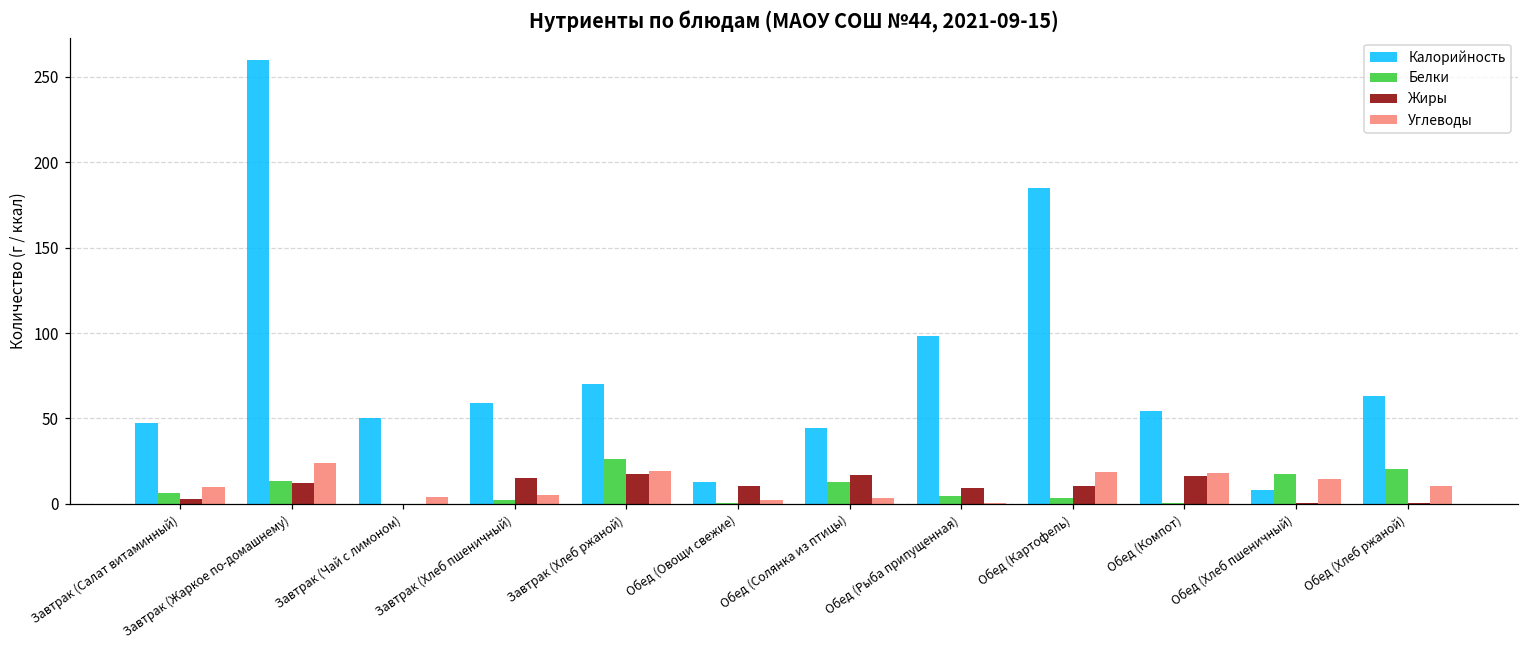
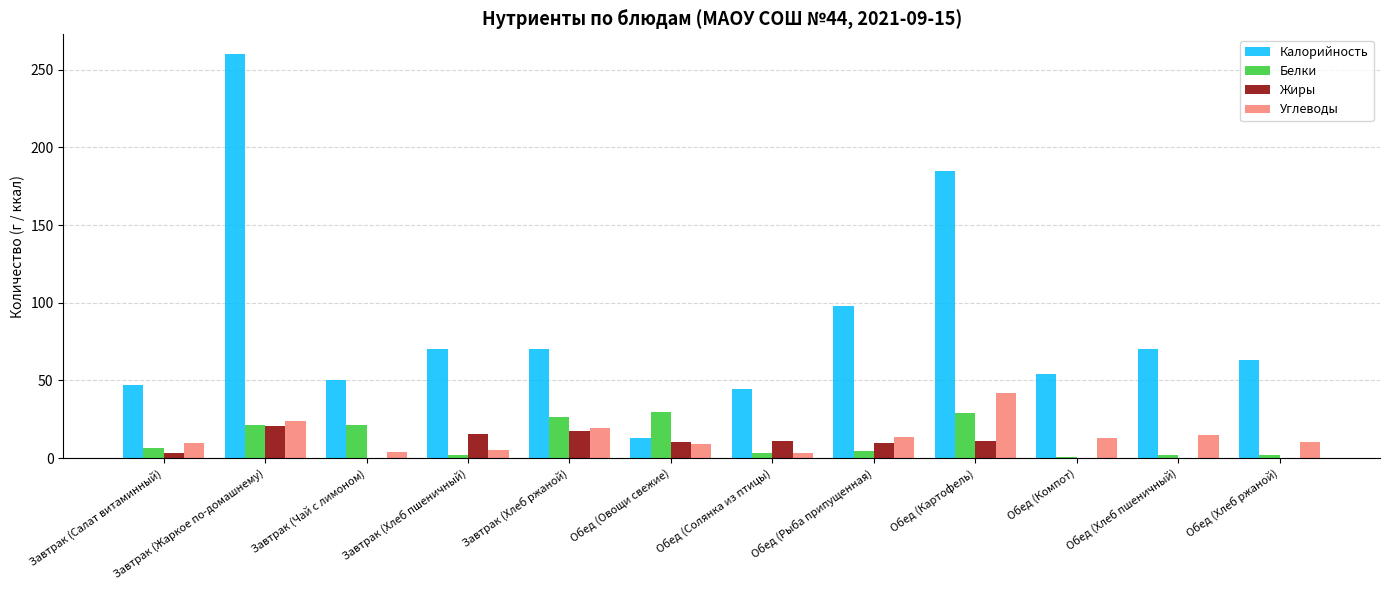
  {
    "Калорийность": {
      "Завтрак (Салат витаминный)": 47,
      "Завтрак (Жаркое по-домашнему)": 260,
      "Завтрак (Чай с лимоном)": 50,
-     "Завтрак (Хлеб пшеничный)": 59,
+     "Завтрак (Хлеб пшеничный)": 70,
      "Завтрак (Хлеб ржаной)": 70,
      "Обед (Овощи свежие)": 13,
      "Обед (Солянка из птицы)": 44,
      "Обед (Рыба припущенная)": 98,
      "Обед (Картофель)": 185,
      "Обед (Компот)": 54,
-     "Обед (Хлеб пшеничный)": 8,
+     "Обед (Хлеб пшеничный)": 70,
      "Обед (Хлеб ржаной)": 63
    },
    "Белки": {
      "Завтрак (Салат витаминный)": 6,
-     "Завтрак (Жаркое по-домашнему)": 13,
-     "Завтрак (Чай с лимоном)": 0,
+     "Завтрак (Жаркое по-домашнему)": 22,
+     "Завтрак (Чай с лимоном)": 21,
      "Завтрак (Хлеб пшеничный)": 2,
      "Завтрак (Хлеб ржаной)": 26,
-     "Обед (Овощи свежие)": 1,
-     "Обед (Солянка из птицы)": 13,
+     "Обед (Овощи свежие)": 30,
+     "Обед (Солянка из птицы)": 3,
      "Обед (Рыба припущенная)": 4,
-     "Обед (Картофель)": 4,
-     "Обед (Хлеб пшеничный)": 17,
-     "Обед (Хлеб ржаной)": 20
+     "Обед (Картофель)": 29,
+     "Обед (Хлеб пшеничный)": 2,
+     "Обед (Хлеб ржаной)": 2
    },
    "Жиры": {
      "Завтрак (Салат витаминный)": 3,
-     "Завтрак (Жаркое по-домашнему)": 12,
+     "Завтрак (Жаркое по-домашнему)": 21,
      "Завтрак (Хлеб пшеничный)": 15,
      "Завтрак (Хлеб ржаной)": 18,
      "Обед (Овощи свежие)": 10,
-     "Обед (Солянка из птицы)": 17,
+     "Обед (Солянка из птицы)": 11,
      "Обед (Рыба припущенная)": 10,
      "Обед (Картофель)": 11,
-     "Обед (Компот)": 17
+     "Обед (Компот)": 0
    },
    "Углеводы": {
      "Завтрак (Салат витаминный)": 10,
      "Завтрак (Жаркое по-домашнему)": 24,
      "Завтрак (Чай с лимоном)": 4,
      "Завтрак (Хлеб пшеничный)": 5,
      "Завтрак (Хлеб ржаной)": 19,
-     "Обед (Овощи свежие)": 2,
+     "Обед (Овощи свежие)": 9,
      "Обед (Солянка из птицы)": 3,
-     "Обед (Рыба припущенная)": 1,
-     "Обед (Картофель)": 18,
-     "Обед (Компот)": 18,
+     "Обед (Рыба припущенная)": 14,
+     "Обед (Картофель)": 42,
+     "Обед (Компот)": 13,
      "Обед (Хлеб пшеничный)": 15,
      "Обед (Хлеб ржаной)": 10
    }
  }
